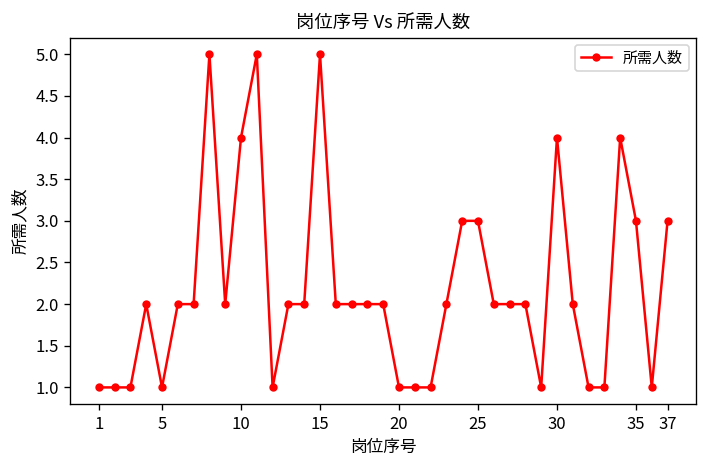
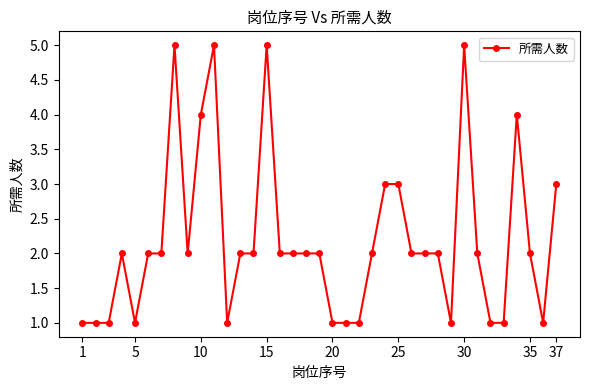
  {
    "1": 1,
    "5": 1,
    "10": 4,
    "15": 5,
    "20": 1,
    "25": 3,
-   "30": 4,
-   "35": 3,
+   "30": 5,
+   "35": 2,
    "37": 3
  }
